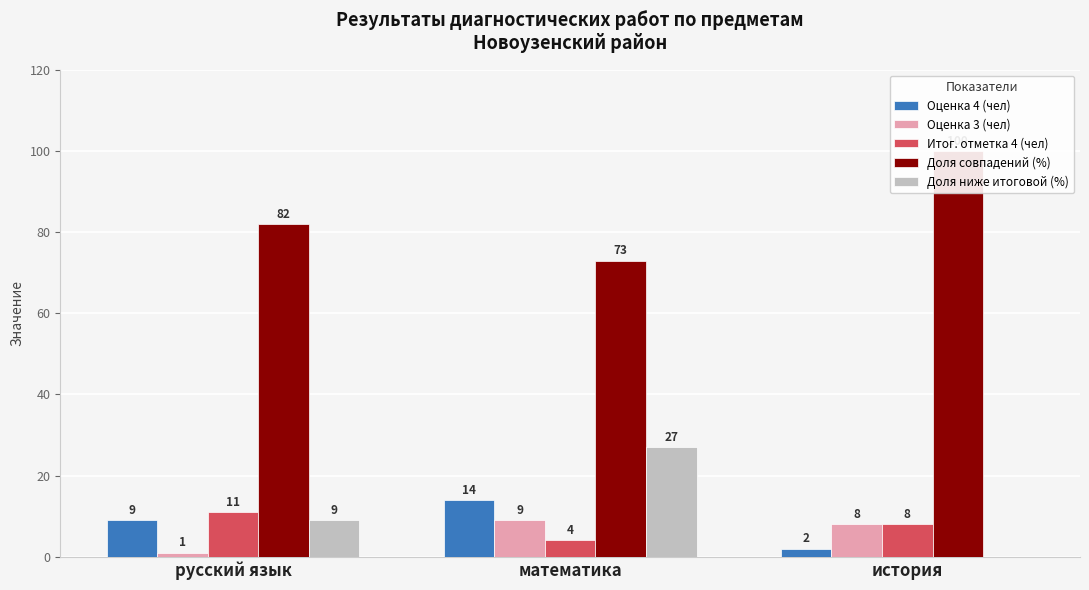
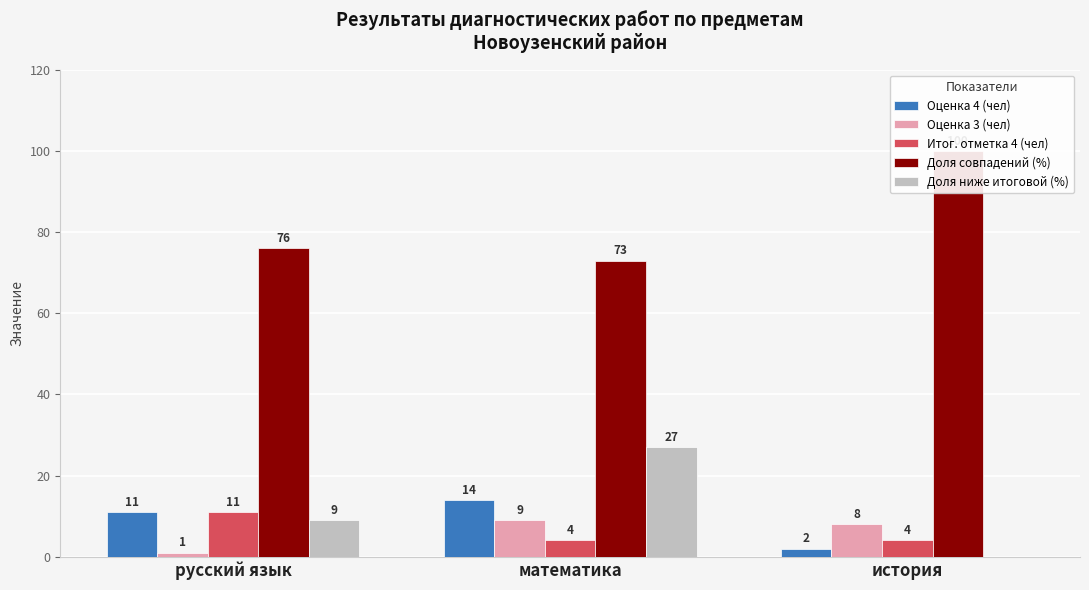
  {
    "Оценка 4 (чел)": {
-     "русский язык": 9,
+     "русский язык": 11,
      "математика": 14,
      "история": 2
    },
    "Итог. отметка 4 (чел)": {
      "русский язык": 11,
      "математика": 4,
-     "история": 8
+     "история": 4
    },
    "Доля совпадений (%)": {
-     "русский язык": 82,
+     "русский язык": 76,
      "математика": 73
    }
  }
